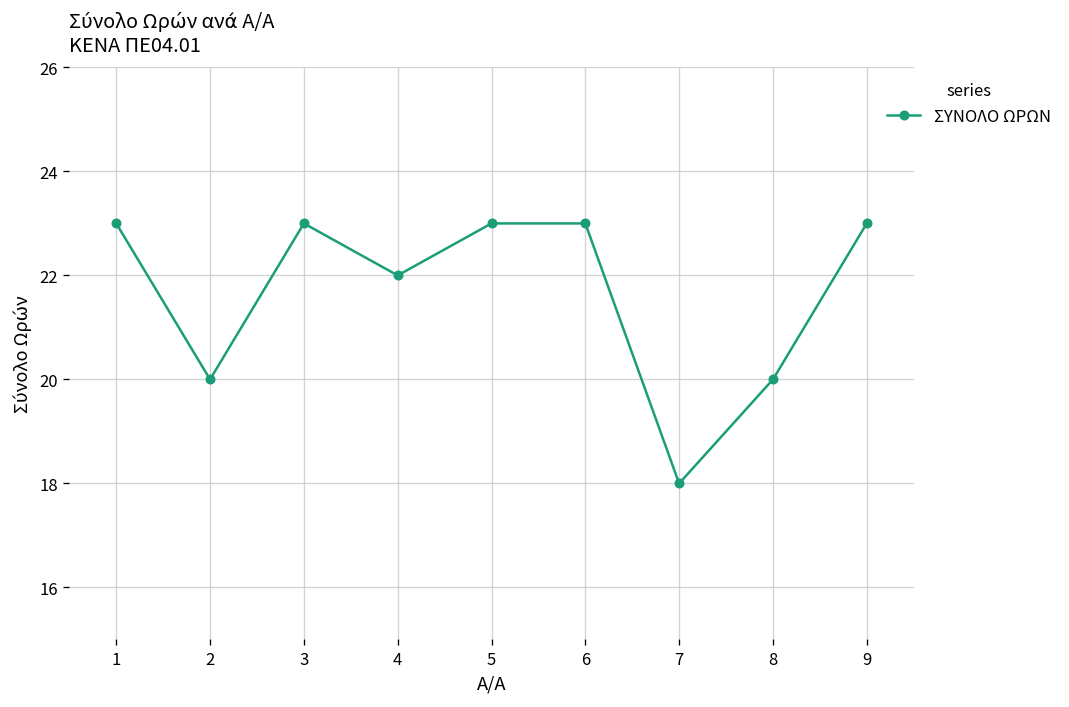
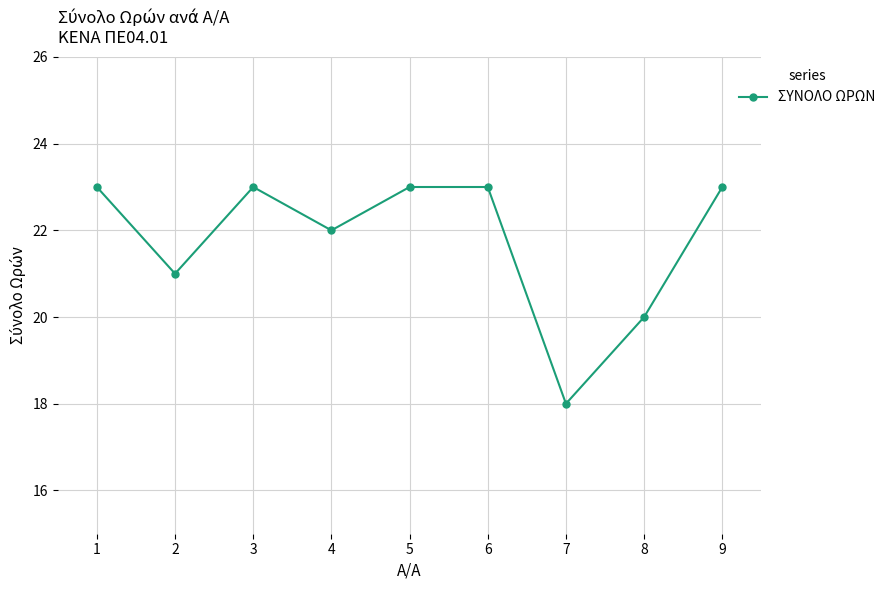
  {
    "1": 23,
-   "2": 20,
+   "2": 21,
    "3": 23,
    "4": 22,
    "5": 23,
    "6": 23,
    "7": 18,
    "8": 20,
    "9": 23
  }
